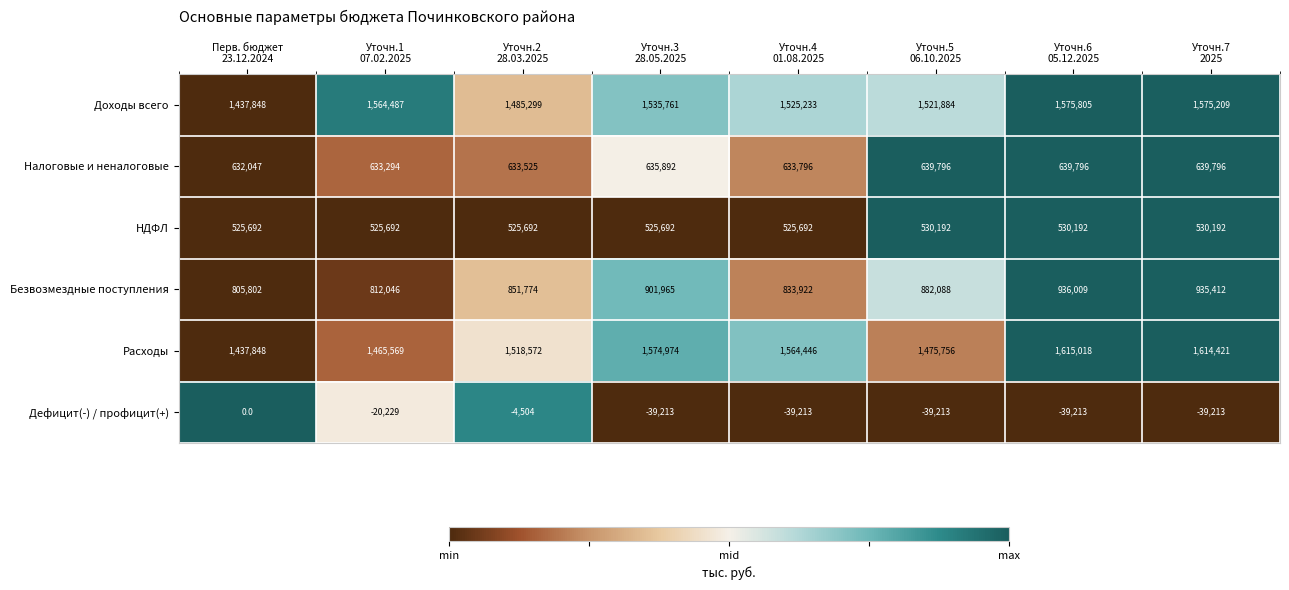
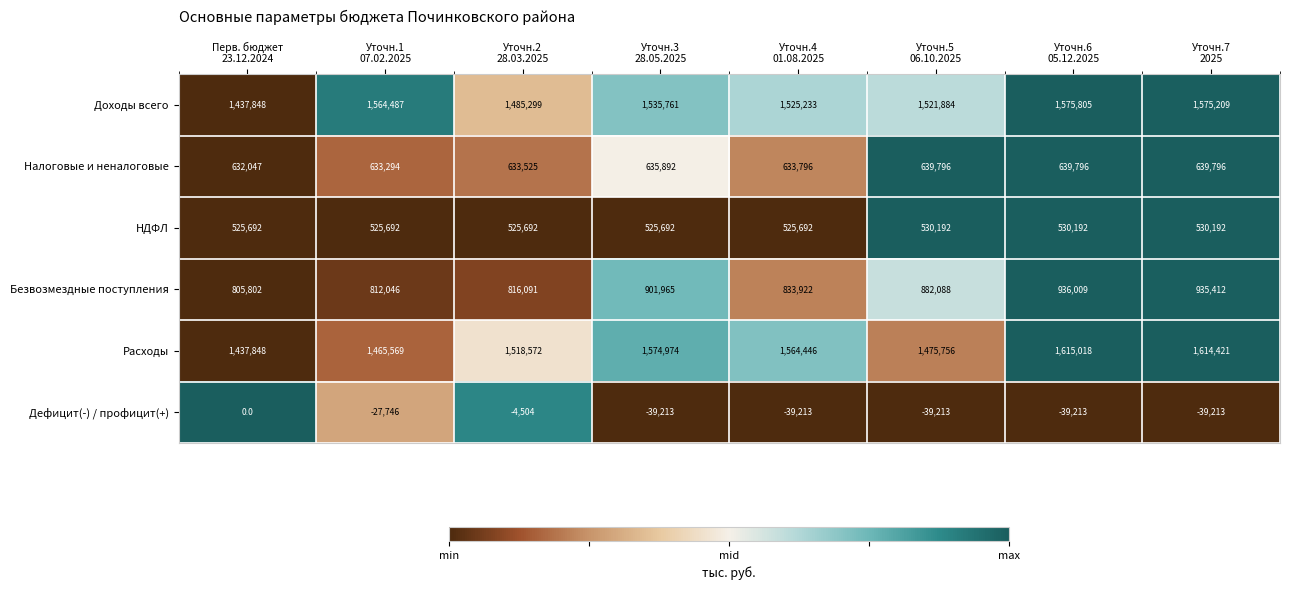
  {
    "Доходы всего": {
      "Перв. бюджет 23.12.2024": "1,437,848",
      "Уточн.1 07.02.2025": "1,564,487",
      "Уточн.2 28.03.2025": "1,485,299",
      "Уточн.3 28.05.2025": "1,535,761",
      "Уточн.4 01.08.2025": "1,525,233",
      "Уточн.5 06.10.2025": "1,521,884",
      "Уточн.6 05.12.2025": "1,575,805",
      "Уточн.7 2025": "1,575,209"
    },
    "Налоговые и неналоговые": {
      "Перв. бюджет 23.12.2024": "632,047",
      "Уточн.1 07.02.2025": "633,294",
      "Уточн.2 28.03.2025": "633,525",
      "Уточн.3 28.05.2025": "635,892",
      "Уточн.4 01.08.2025": "633,796",
      "Уточн.5 06.10.2025": "639,796",
      "Уточн.6 05.12.2025": "639,796",
      "Уточн.7 2025": "639,796"
    },
    "НДФЛ": {
      "Перв. бюджет 23.12.2024": "525,692",
      "Уточн.1 07.02.2025": "525,692",
      "Уточн.2 28.03.2025": "525,692",
      "Уточн.3 28.05.2025": "525,692",
      "Уточн.4 01.08.2025": "525,692",
      "Уточн.5 06.10.2025": "530,192",
      "Уточн.6 05.12.2025": "530,192",
      "Уточн.7 2025": "530,192"
    },
    "Безвозмездные поступления": {
      "Перв. бюджет 23.12.2024": "805,802",
      "Уточн.1 07.02.2025": "812,046",
-     "Уточн.2 28.03.2025": "851,774",
+     "Уточн.2 28.03.2025": "816,091",
      "Уточн.3 28.05.2025": "901,965",
      "Уточн.4 01.08.2025": "833,922",
      "Уточн.5 06.10.2025": "882,088",
      "Уточн.6 05.12.2025": "936,009",
      "Уточн.7 2025": "935,412"
    },
    "Расходы": {
      "Перв. бюджет 23.12.2024": "1,437,848",
      "Уточн.1 07.02.2025": "1,465,569",
      "Уточн.2 28.03.2025": "1,518,572",
      "Уточн.3 28.05.2025": "1,574,974",
      "Уточн.4 01.08.2025": "1,564,446",
      "Уточн.5 06.10.2025": "1,475,756",
      "Уточн.6 05.12.2025": "1,615,018",
      "Уточн.7 2025": "1,614,421"
    },
    "Дефицит(-) / профицит(+)": {
      "Перв. бюджет 23.12.2024": "0.0",
-     "Уточн.1 07.02.2025": "-20,229",
+     "Уточн.1 07.02.2025": "-27,746",
      "Уточн.2 28.03.2025": "-4,504",
      "Уточн.3 28.05.2025": "-39,213",
      "Уточн.4 01.08.2025": "-39,213",
      "Уточн.5 06.10.2025": "-39,213",
      "Уточн.6 05.12.2025": "-39,213",
      "Уточн.7 2025": "-39,213"
    }
  }
